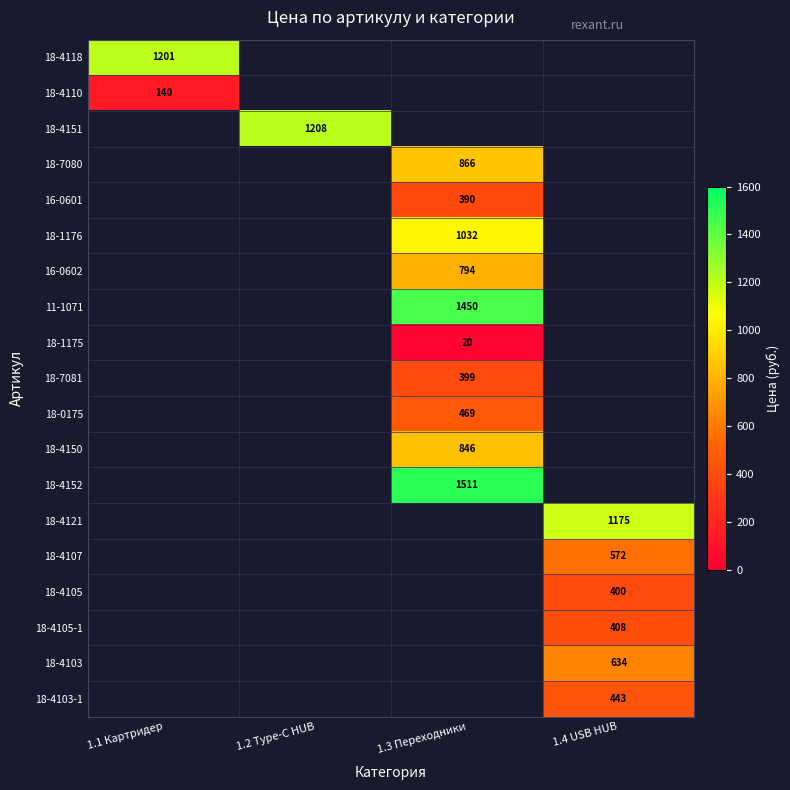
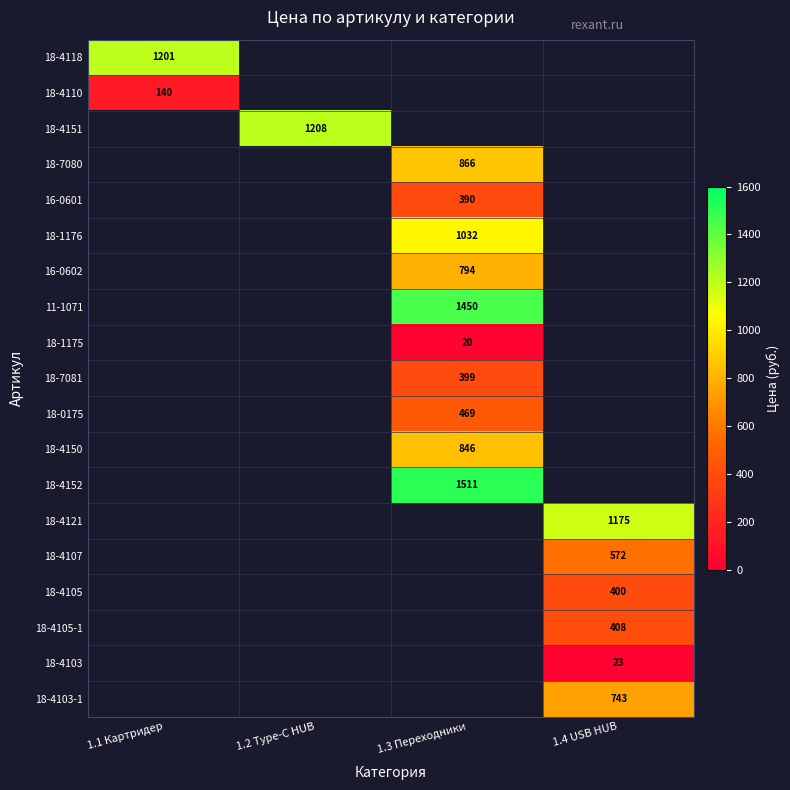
  {
    "18-4118": {
      "1.1 Картридер": 1201
    },
    "18-4110": {
      "1.1 Картридер": 140
    },
    "18-4151": {
      "1.2 Type-C HUB": 1208
    },
    "18-7080": {
      "1.3 Переходники": 866
    },
    "16-0601": {
      "1.3 Переходники": 390
    },
    "18-1176": {
      "1.3 Переходники": 1032
    },
    "16-0602": {
      "1.3 Переходники": 794
    },
    "11-1071": {
      "1.3 Переходники": 1450
    },
    "18-1175": {
      "1.3 Переходники": 20
    },
    "18-7081": {
      "1.3 Переходники": 399
    },
    "18-0175": {
      "1.3 Переходники": 469
    },
    "18-4150": {
      "1.3 Переходники": 846
    },
    "18-4152": {
      "1.3 Переходники": 1511
    },
    "18-4121": {
      "1.4 USB HUB": 1175
    },
    "18-4107": {
      "1.4 USB HUB": 572
    },
    "18-4105": {
      "1.4 USB HUB": 400
    },
    "18-4105-1": {
      "1.4 USB HUB": 408
    },
    "18-4103": {
-     "1.4 USB HUB": 634
+     "1.4 USB HUB": 23
    },
    "18-4103-1": {
-     "1.4 USB HUB": 443
+     "1.4 USB HUB": 743
    }
  }
